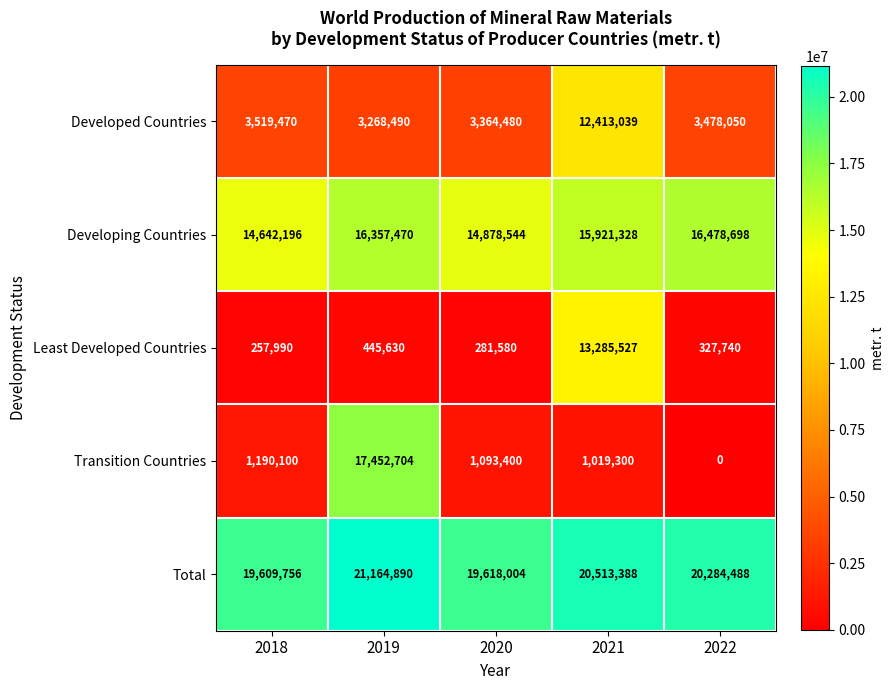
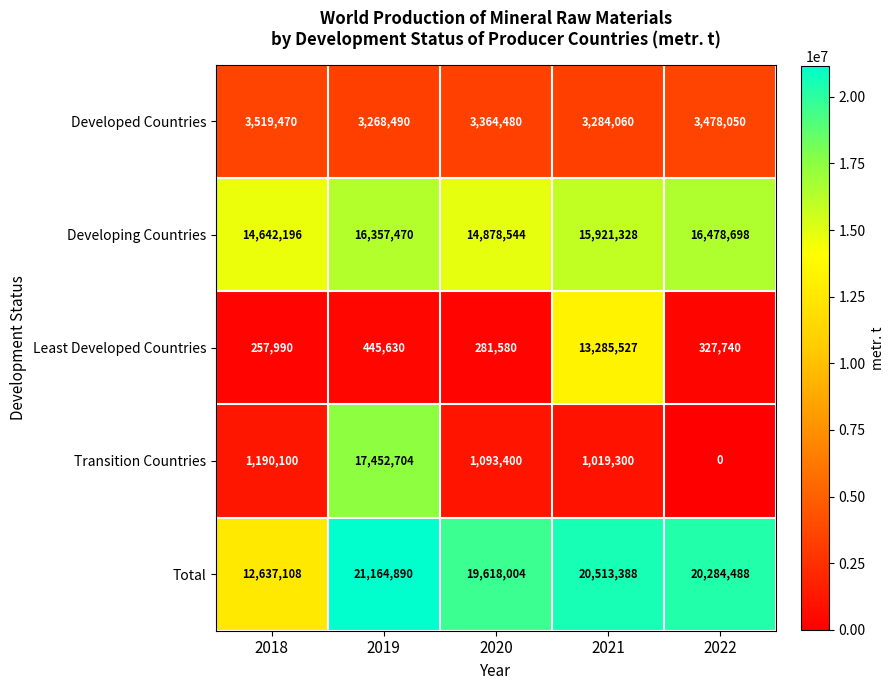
  {
    "Developed Countries": {
      "2018": "3,519,470",
      "2019": "3,268,490",
      "2020": "3,364,480",
-     "2021": "12,413,039",
+     "2021": "3,284,060",
      "2022": "3,478,050"
    },
    "Developing Countries": {
      "2018": "14,642,196",
      "2019": "16,357,470",
      "2020": "14,878,544",
      "2021": "15,921,328",
      "2022": "16,478,698"
    },
    "Least Developed Countries": {
      "2018": "257,990",
      "2019": "445,630",
      "2020": "281,580",
      "2021": "13,285,527",
      "2022": "327,740"
    },
    "Transition Countries": {
      "2018": "1,190,100",
      "2019": "17,452,704",
      "2020": "1,093,400",
      "2021": "1,019,300",
      "2022": "0"
    },
    "Total": {
-     "2018": "19,609,756",
+     "2018": "12,637,108",
      "2019": "21,164,890",
      "2020": "19,618,004",
      "2021": "20,513,388",
      "2022": "20,284,488"
    }
  }
